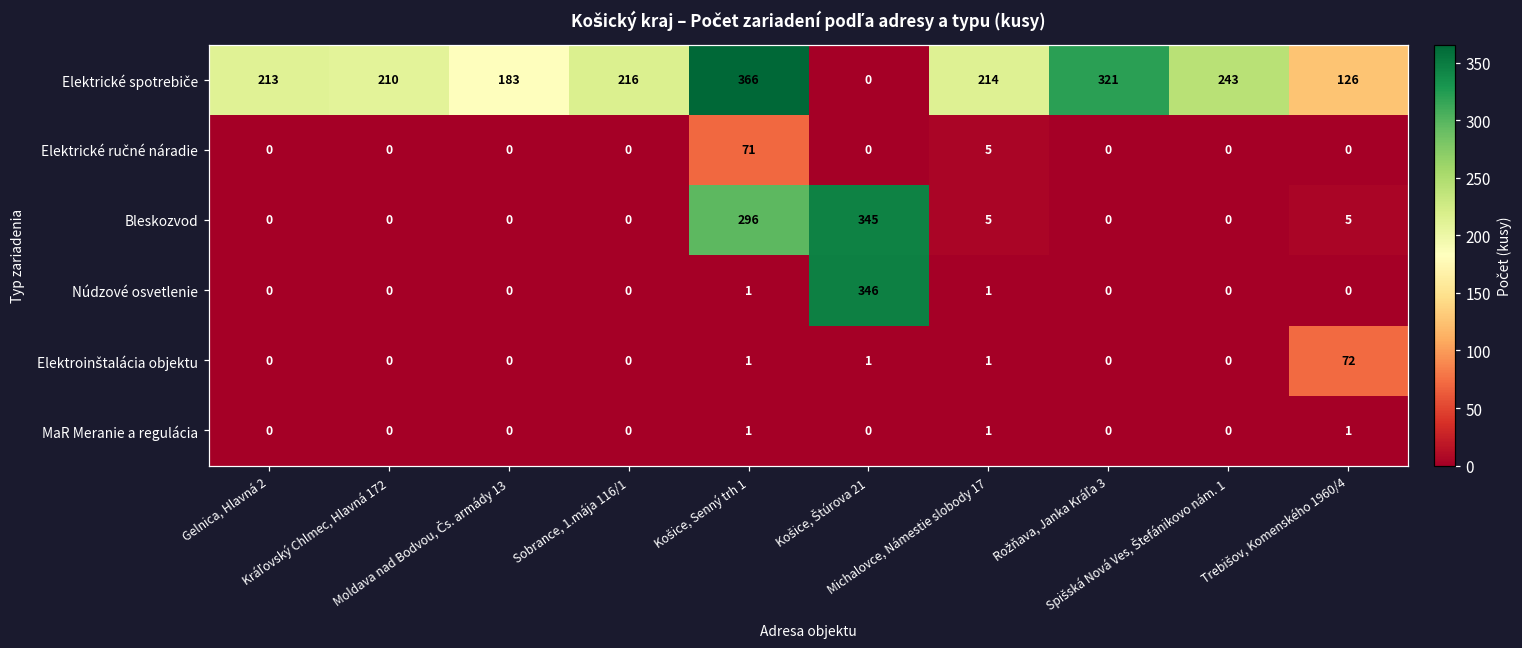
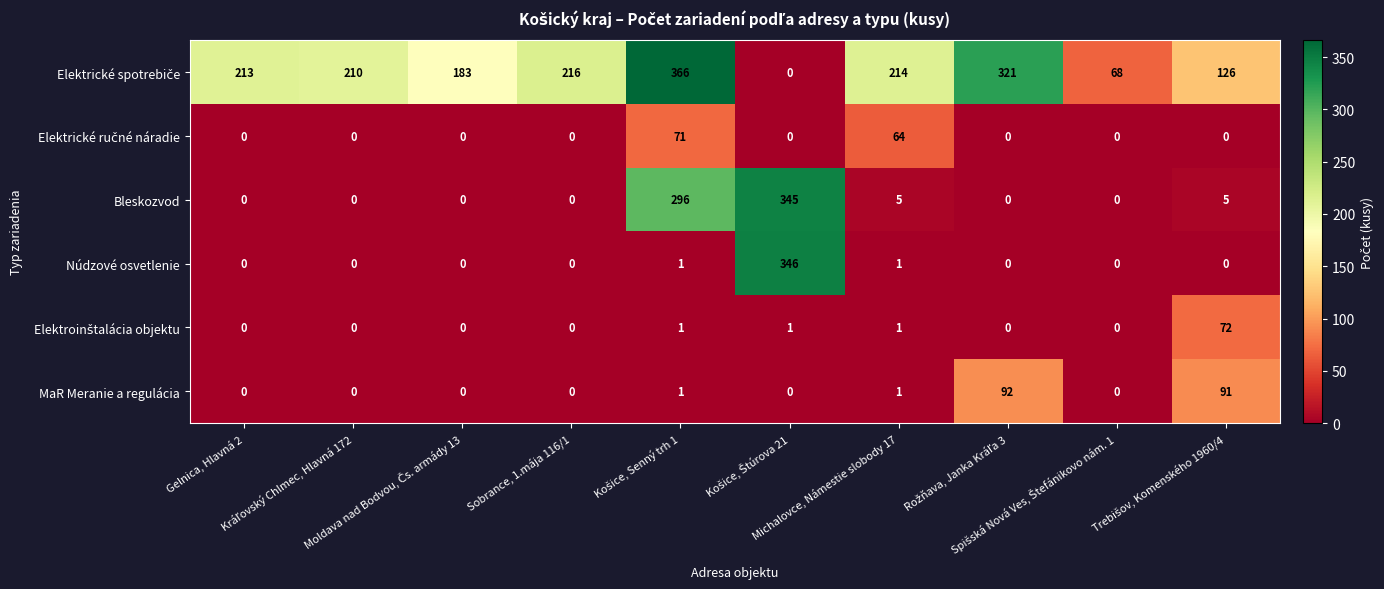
  {
    "Elektrické spotrebiče": {
      "Gelnica, Hlavná 2": 213,
      "Kráľovský Chlmec, Hlavná 172": 210,
      "Moldava nad Bodvou, Čs. armády 13": 183,
      "Sobrance, 1.mája 116/1": 216,
      "Košice, Senný trh 1": 366,
      "Košice, Štúrova 21": 0,
      "Michalovce, Námestie slobody 17": 214,
      "Rožňava, Janka Kráľa 3": 321,
-     "Spišská Nová Ves, Štefánikovo nám. 1": 243,
+     "Spišská Nová Ves, Štefánikovo nám. 1": 68,
      "Trebišov, Komenského 1960/4": 126
    },
    "Elektrické ručné náradie": {
      "Gelnica, Hlavná 2": 0,
      "Kráľovský Chlmec, Hlavná 172": 0,
      "Moldava nad Bodvou, Čs. armády 13": 0,
      "Sobrance, 1.mája 116/1": 0,
      "Košice, Senný trh 1": 71,
      "Košice, Štúrova 21": 0,
-     "Michalovce, Námestie slobody 17": 5,
+     "Michalovce, Námestie slobody 17": 64,
      "Rožňava, Janka Kráľa 3": 0,
      "Spišská Nová Ves, Štefánikovo nám. 1": 0,
      "Trebišov, Komenského 1960/4": 0
    },
    "Bleskozvod": {
      "Gelnica, Hlavná 2": 0,
      "Kráľovský Chlmec, Hlavná 172": 0,
      "Moldava nad Bodvou, Čs. armády 13": 0,
      "Sobrance, 1.mája 116/1": 0,
      "Košice, Senný trh 1": 296,
      "Košice, Štúrova 21": 345,
      "Michalovce, Námestie slobody 17": 5,
      "Rožňava, Janka Kráľa 3": 0,
      "Spišská Nová Ves, Štefánikovo nám. 1": 0,
      "Trebišov, Komenského 1960/4": 5
    },
    "Núdzové osvetlenie": {
      "Gelnica, Hlavná 2": 0,
      "Kráľovský Chlmec, Hlavná 172": 0,
      "Moldava nad Bodvou, Čs. armády 13": 0,
      "Sobrance, 1.mája 116/1": 0,
      "Košice, Senný trh 1": 1,
      "Košice, Štúrova 21": 346,
      "Michalovce, Námestie slobody 17": 1,
      "Rožňava, Janka Kráľa 3": 0,
      "Spišská Nová Ves, Štefánikovo nám. 1": 0,
      "Trebišov, Komenského 1960/4": 0
    },
    "Elektroinštalácia objektu": {
      "Gelnica, Hlavná 2": 0,
      "Kráľovský Chlmec, Hlavná 172": 0,
      "Moldava nad Bodvou, Čs. armády 13": 0,
      "Sobrance, 1.mája 116/1": 0,
      "Košice, Senný trh 1": 1,
      "Košice, Štúrova 21": 1,
      "Michalovce, Námestie slobody 17": 1,
      "Rožňava, Janka Kráľa 3": 0,
      "Spišská Nová Ves, Štefánikovo nám. 1": 0,
      "Trebišov, Komenského 1960/4": 72
    },
    "MaR Meranie a regulácia": {
      "Gelnica, Hlavná 2": 0,
      "Kráľovský Chlmec, Hlavná 172": 0,
      "Moldava nad Bodvou, Čs. armády 13": 0,
      "Sobrance, 1.mája 116/1": 0,
      "Košice, Senný trh 1": 1,
      "Košice, Štúrova 21": 0,
      "Michalovce, Námestie slobody 17": 1,
-     "Rožňava, Janka Kráľa 3": 0,
+     "Rožňava, Janka Kráľa 3": 92,
      "Spišská Nová Ves, Štefánikovo nám. 1": 0,
-     "Trebišov, Komenského 1960/4": 1
+     "Trebišov, Komenského 1960/4": 91
    }
  }
